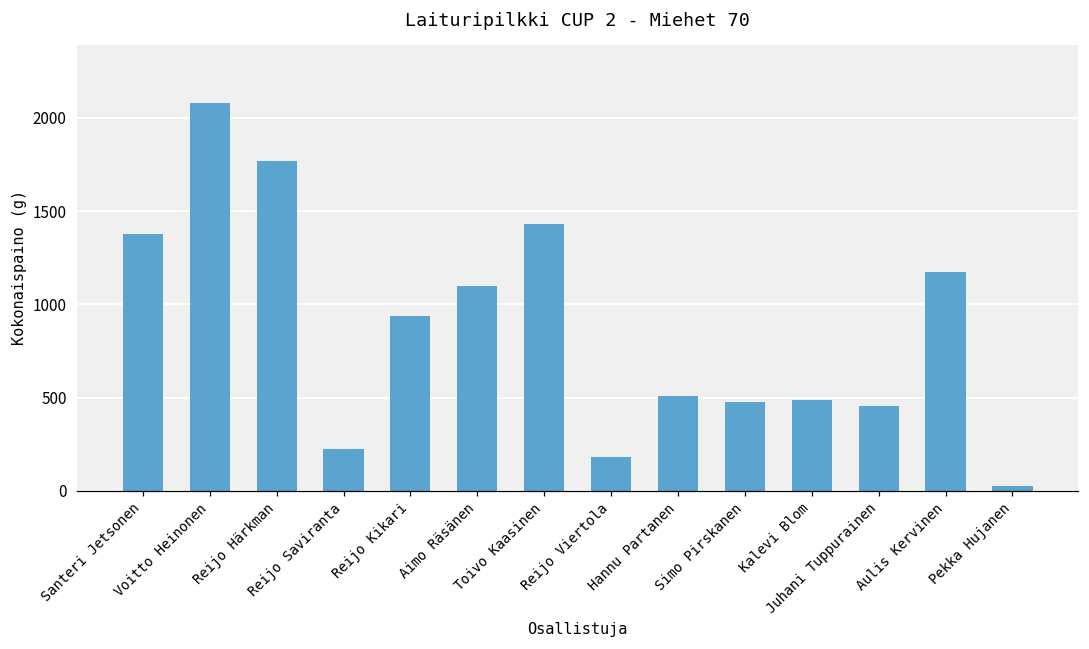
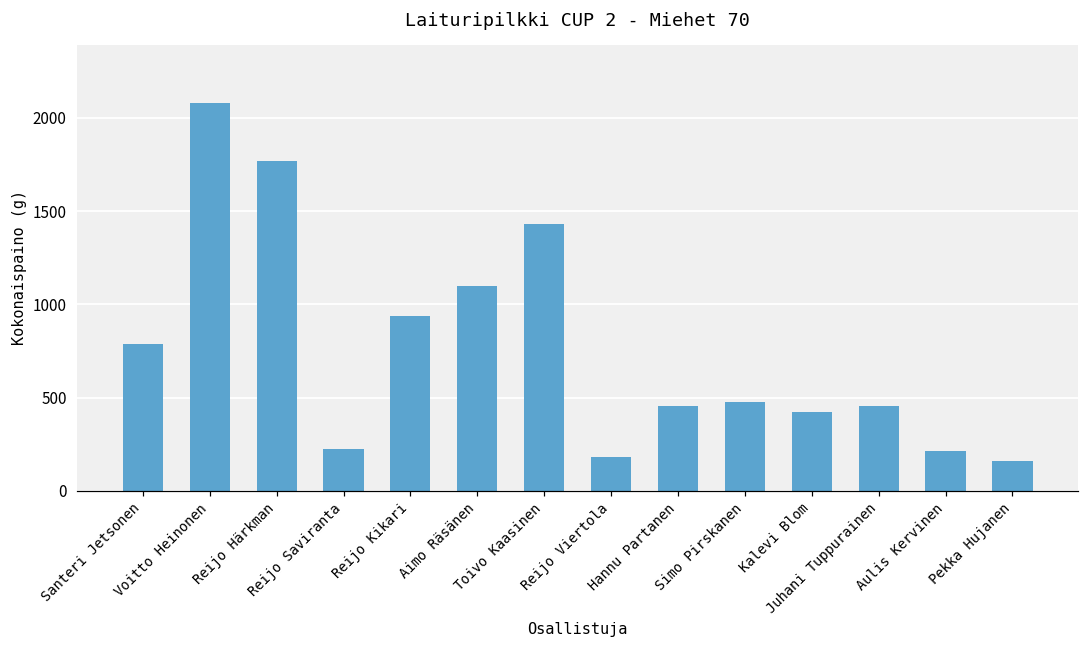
  {
-   "Santeri Jetsonen": 1380,
+   "Santeri Jetsonen": 790,
    "Voitto Heinonen": 2080,
    "Reijo Härkman": 1770,
    "Reijo Saviranta": 220,
    "Reijo Kikari": 940,
    "Aimo Räsänen": 1100,
    "Toivo Kaasinen": 1430,
    "Reijo Viertola": 180,
-   "Hannu Partanen": 510,
+   "Hannu Partanen": 460,
    "Simo Pirskanen": 480,
-   "Kalevi Blom": 490,
+   "Kalevi Blom": 420,
    "Juhani Tuppurainen": 460,
-   "Aulis Kervinen": 1180,
-   "Pekka Hujanen": 30
+   "Aulis Kervinen": 210,
+   "Pekka Hujanen": 160
  }
